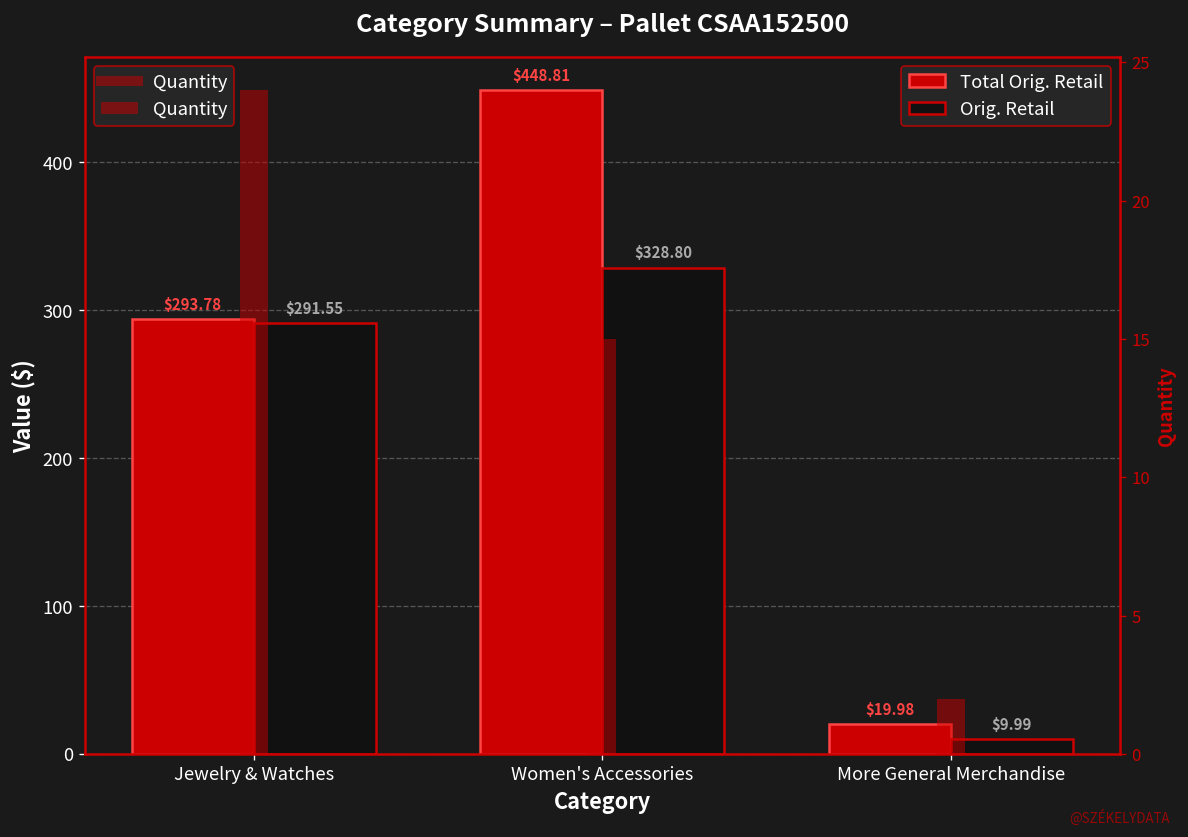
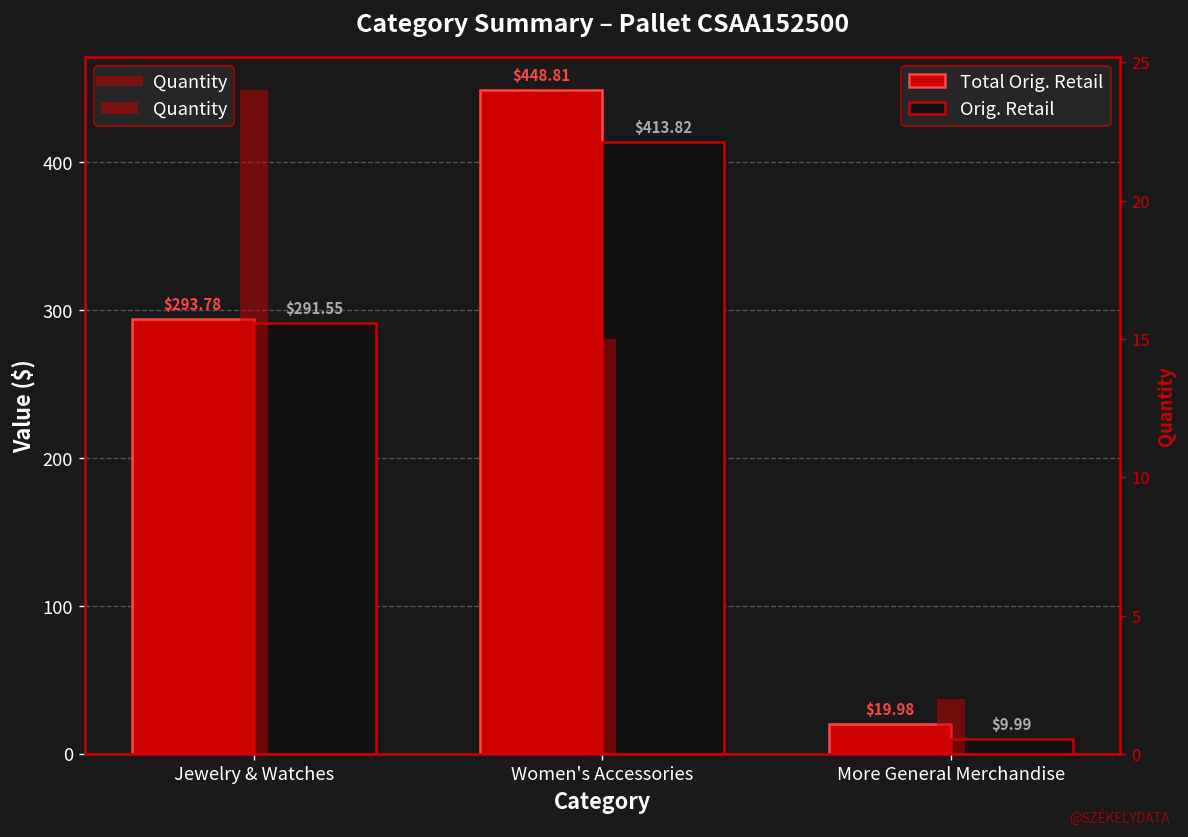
  {
    "Orig. Retail": {
      "Jewelry & Watches": "$291.55",
-     "Women's Accessories": "$328.80",
+     "Women's Accessories": "$413.82",
      "More General Merchandise": "$9.99"
    }
  }
